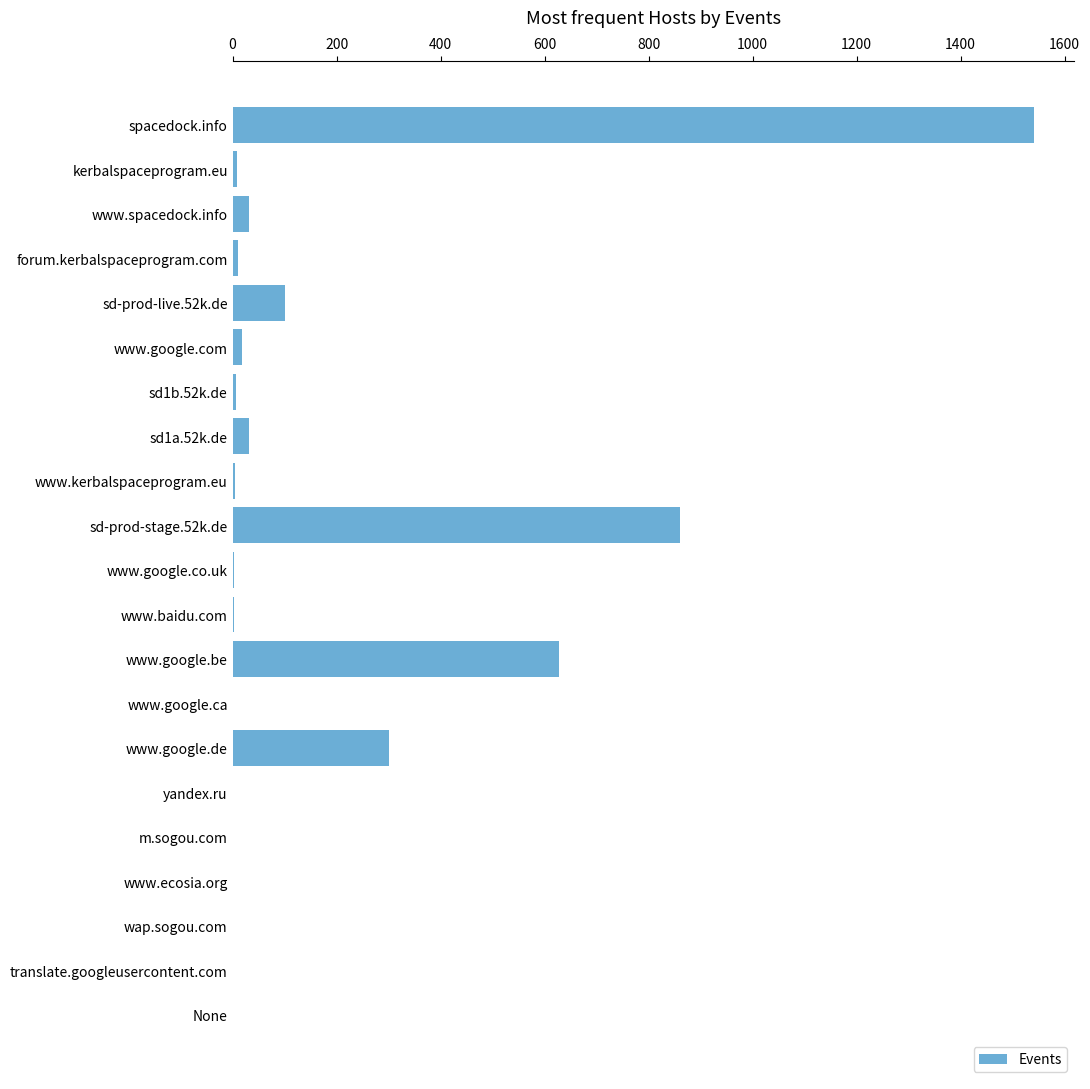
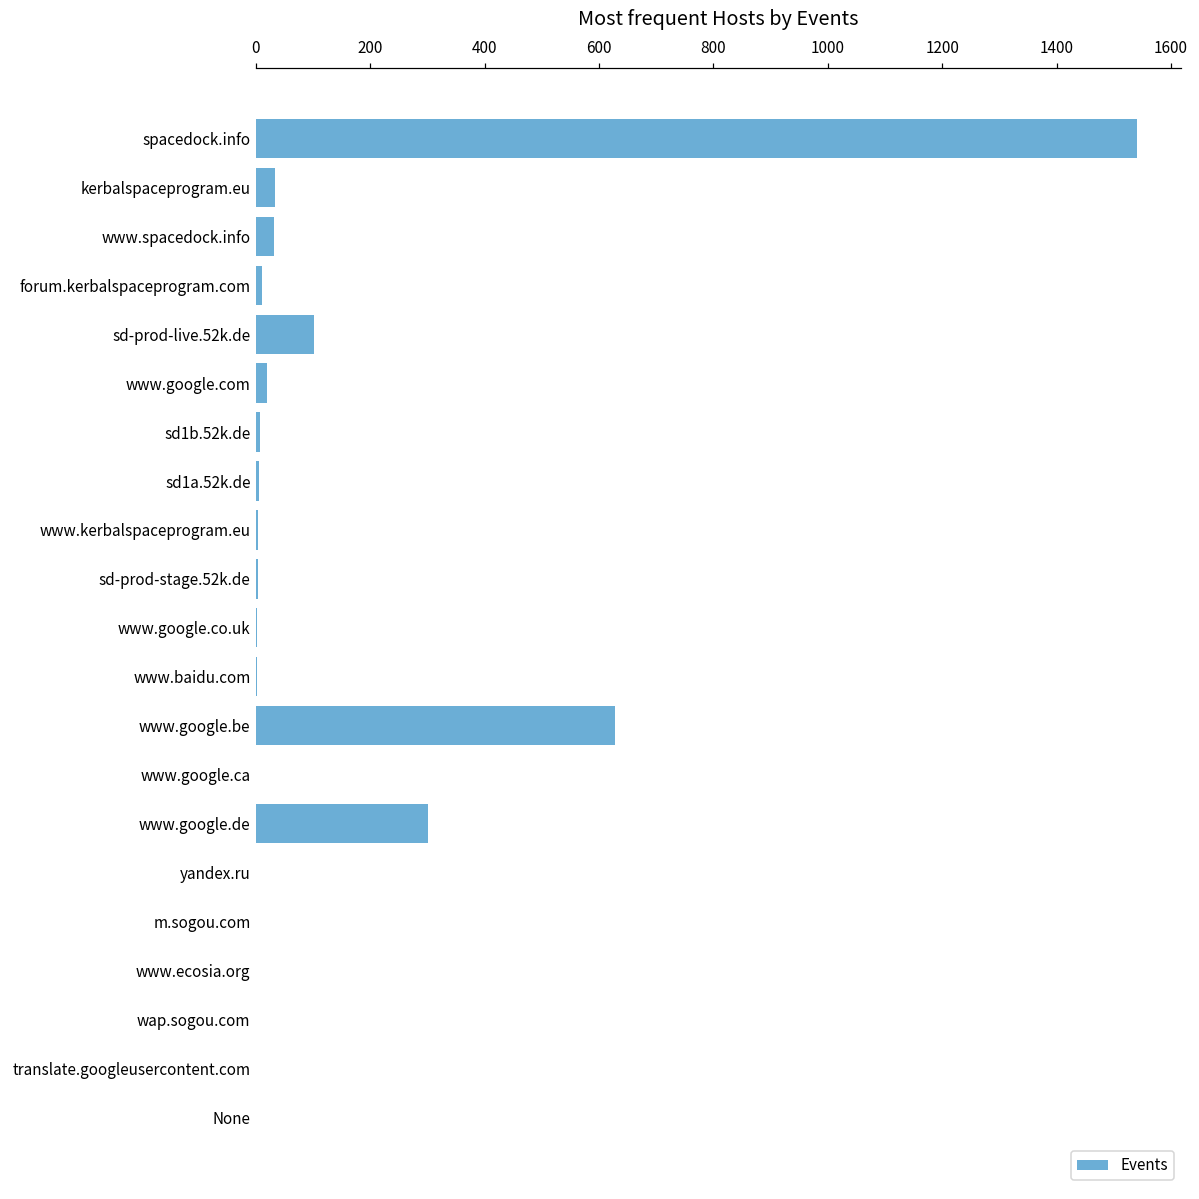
  {
    "spacedock.info": 1540,
-   "kerbalspaceprogram.eu": 10,
+   "kerbalspaceprogram.eu": 30,
    "www.spacedock.info": 30,
    "forum.kerbalspaceprogram.com": 10,
    "sd-prod-live.52k.de": 100,
    "www.google.com": 20,
    "sd1b.52k.de": 10,
-   "sd1a.52k.de": 30,
-   "sd-prod-stage.52k.de": 860,
+   "sd1a.52k.de": 10,
+   "sd-prod-stage.52k.de": 0,
    "www.google.be": 630,
    "www.google.de": 300
  }
